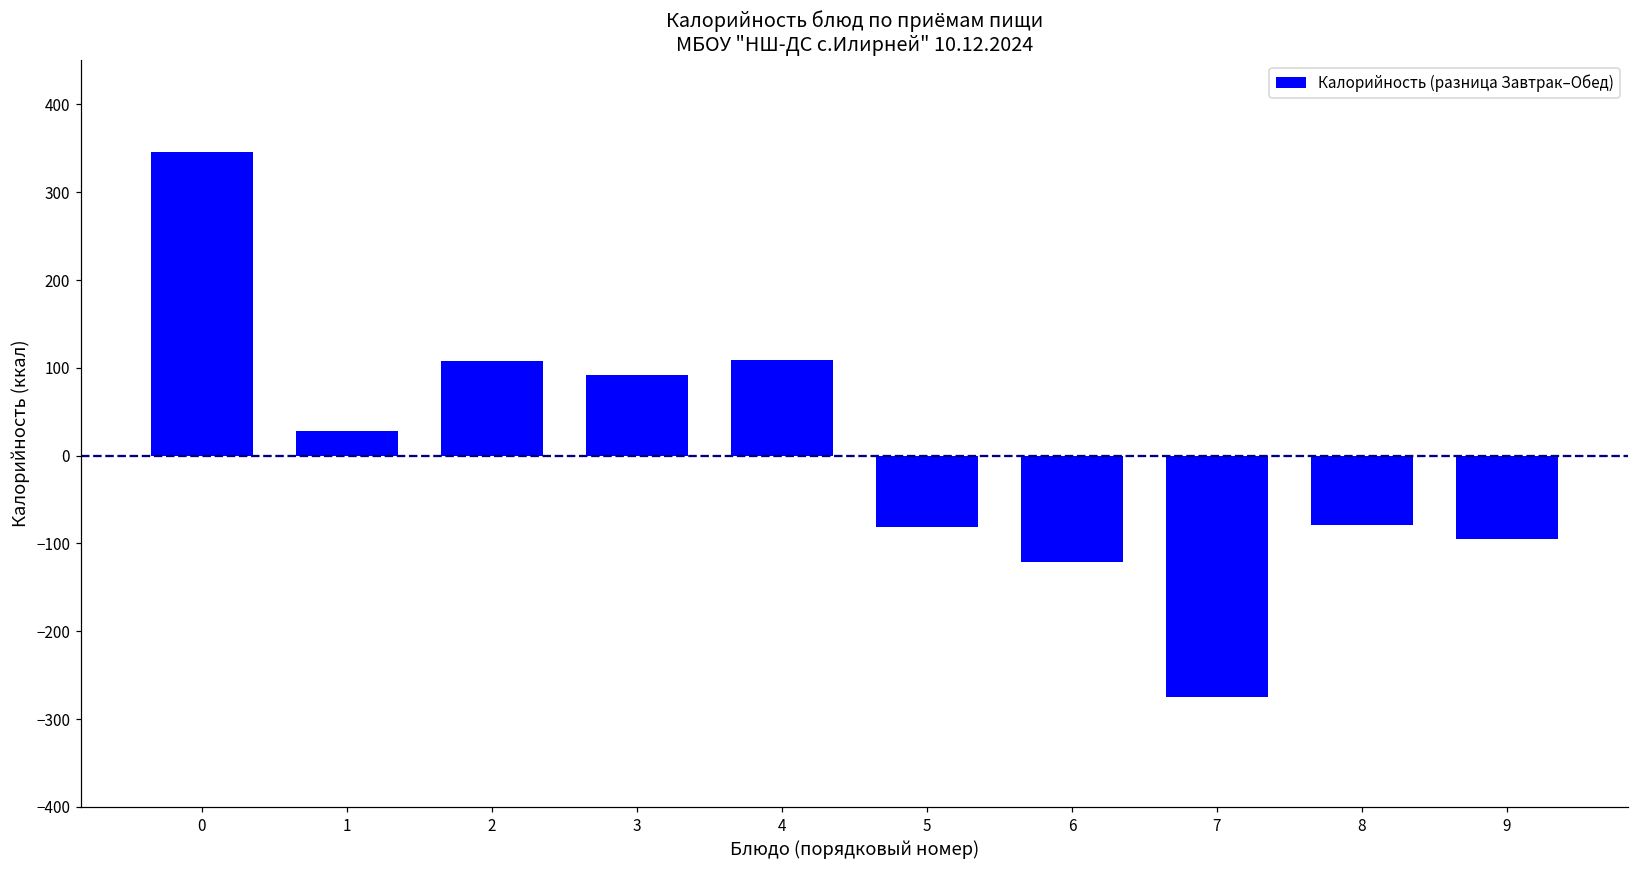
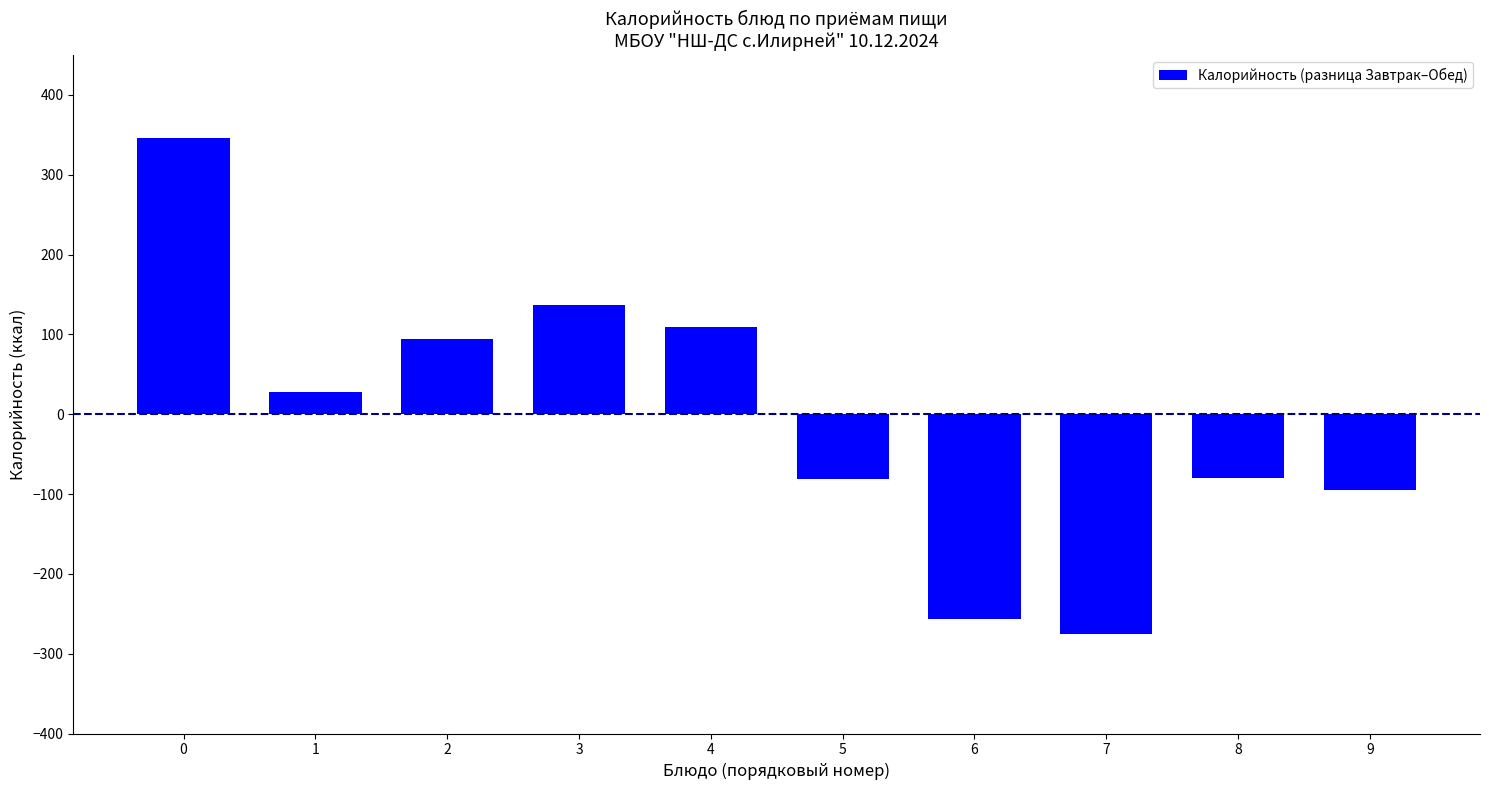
  {
    "0": 350,
    "1": 30,
-   "2": 110,
-   "3": 90,
+   "2": 90,
+   "3": 140,
    "4": 110,
    "5": -80,
-   "6": -120,
+   "6": -260,
    "7": -280,
    "8": -80,
    "9": -90
  }
